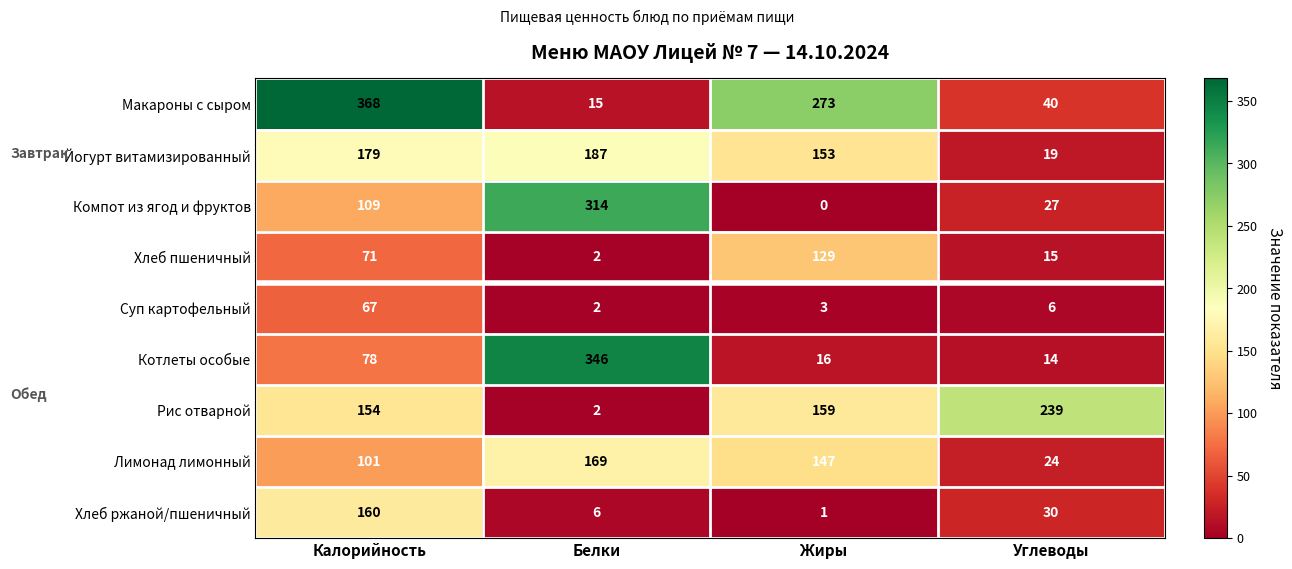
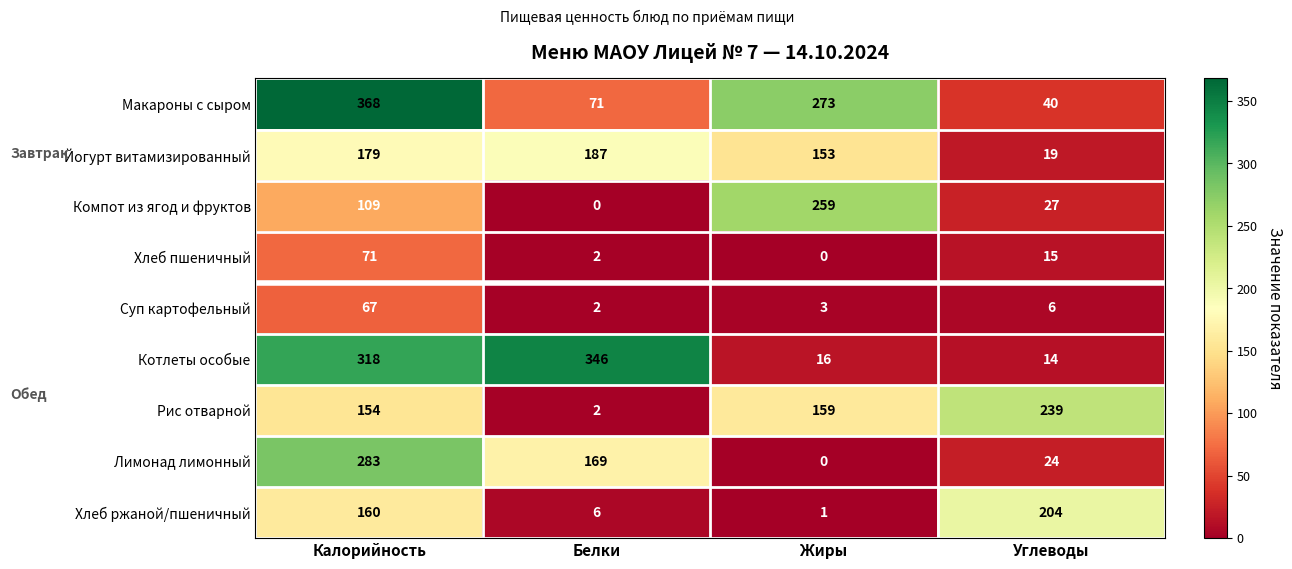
  {
    "Макароны с сыром": {
      "Калорийность": 368,
-     "Белки": 15,
+     "Белки": 71,
      "Жиры": 273,
      "Углеводы": 40
    },
    "Йогурт витамизированный": {
      "Калорийность": 179,
      "Белки": 187,
      "Жиры": 153,
      "Углеводы": 19
    },
    "Компот из ягод и фруктов": {
      "Калорийность": 109,
-     "Белки": 314,
-     "Жиры": 0,
+     "Белки": 0,
+     "Жиры": 259,
      "Углеводы": 27
    },
    "Хлеб пшеничный": {
      "Калорийность": 71,
      "Белки": 2,
-     "Жиры": 129,
+     "Жиры": 0,
      "Углеводы": 15
    },
    "Суп картофельный": {
      "Калорийность": 67,
      "Белки": 2,
      "Жиры": 3,
      "Углеводы": 6
    },
    "Котлеты особые": {
-     "Калорийность": 78,
+     "Калорийность": 318,
      "Белки": 346,
      "Жиры": 16,
      "Углеводы": 14
    },
    "Рис отварной": {
      "Калорийность": 154,
      "Белки": 2,
      "Жиры": 159,
      "Углеводы": 239
    },
    "Лимонад лимонный": {
-     "Калорийность": 101,
+     "Калорийность": 283,
      "Белки": 169,
-     "Жиры": 147,
+     "Жиры": 0,
      "Углеводы": 24
    },
    "Хлеб ржаной/пшеничный": {
      "Калорийность": 160,
      "Белки": 6,
      "Жиры": 1,
-     "Углеводы": 30
+     "Углеводы": 204
    }
  }
